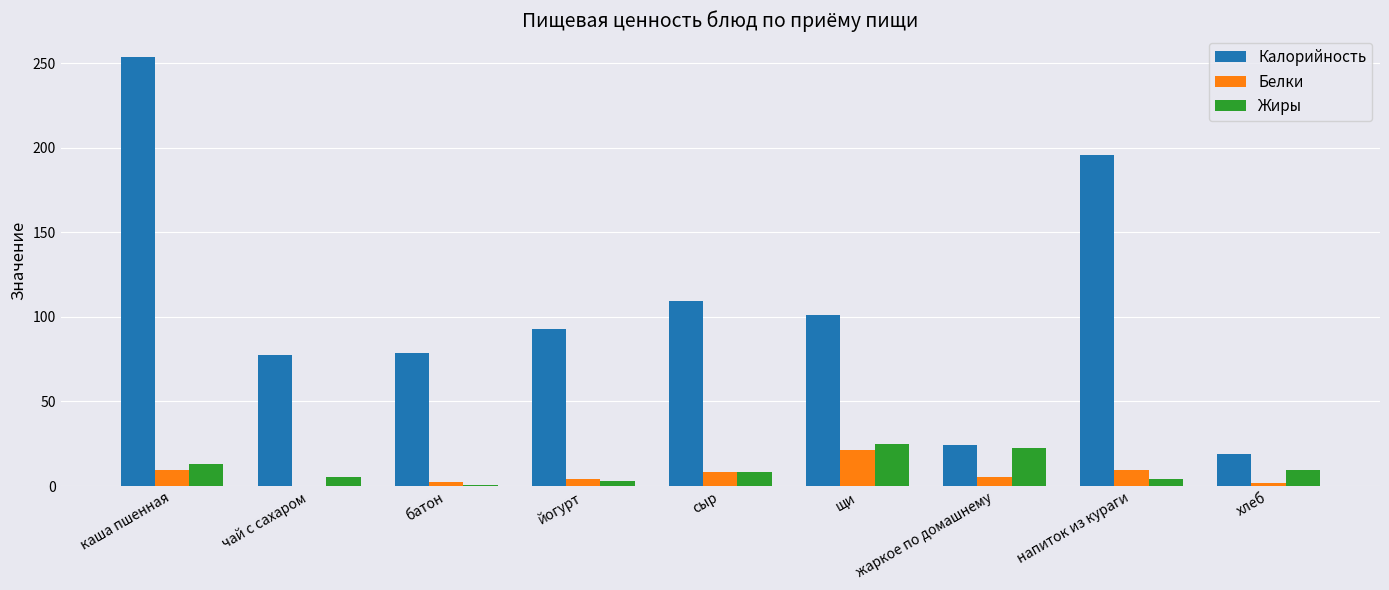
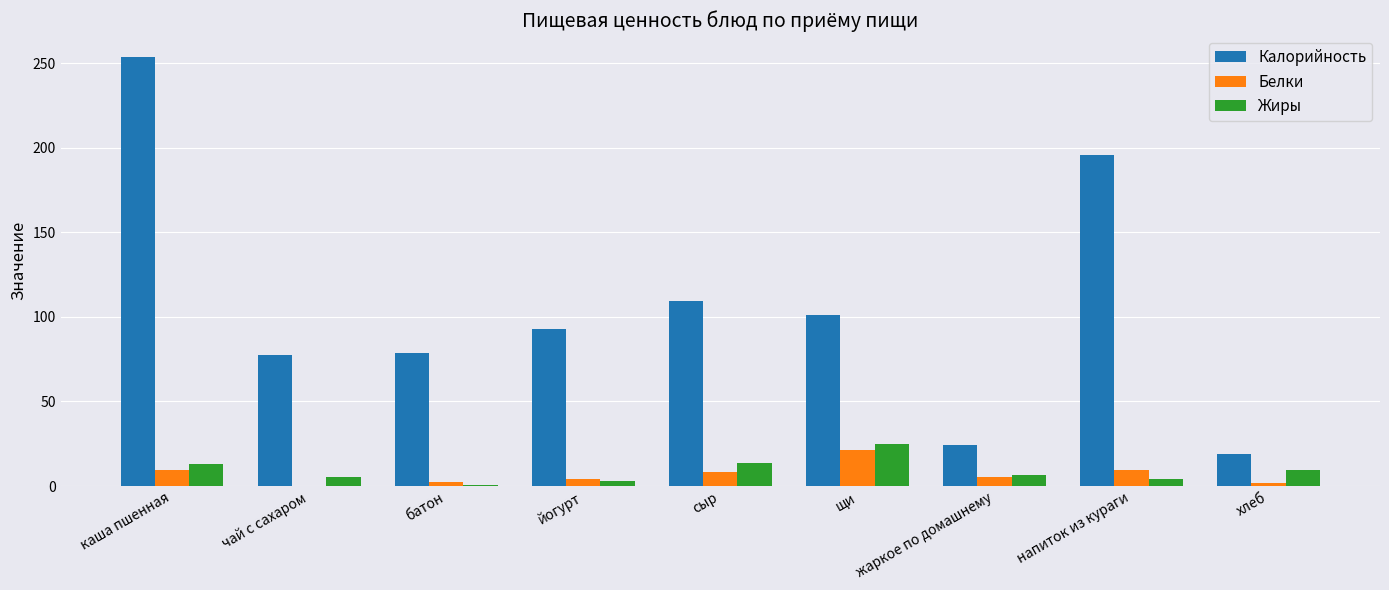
  {
    "Калорийность": {
      "каша пшенная": 254,
      "чай с сахаром": 77,
      "батон": 79,
      "йогурт": 93,
      "сыр": 109,
      "щи": 101,
      "жаркое по домашнему": 24,
      "напиток из кураги": 196,
      "хлеб": 19
    },
    "Белки": {
      "каша пшенная": 9,
      "батон": 2,
      "йогурт": 4,
      "сыр": 8,
      "щи": 21,
      "жаркое по домашнему": 6,
      "напиток из кураги": 10,
      "хлеб": 2
    },
    "Жиры": {
      "каша пшенная": 13,
      "чай с сахаром": 5,
      "йогурт": 3,
-     "сыр": 8,
+     "сыр": 13,
      "щи": 25,
-     "жаркое по домашнему": 22,
+     "жаркое по домашнему": 7,
      "напиток из кураги": 4,
      "хлеб": 10
    }
  }
